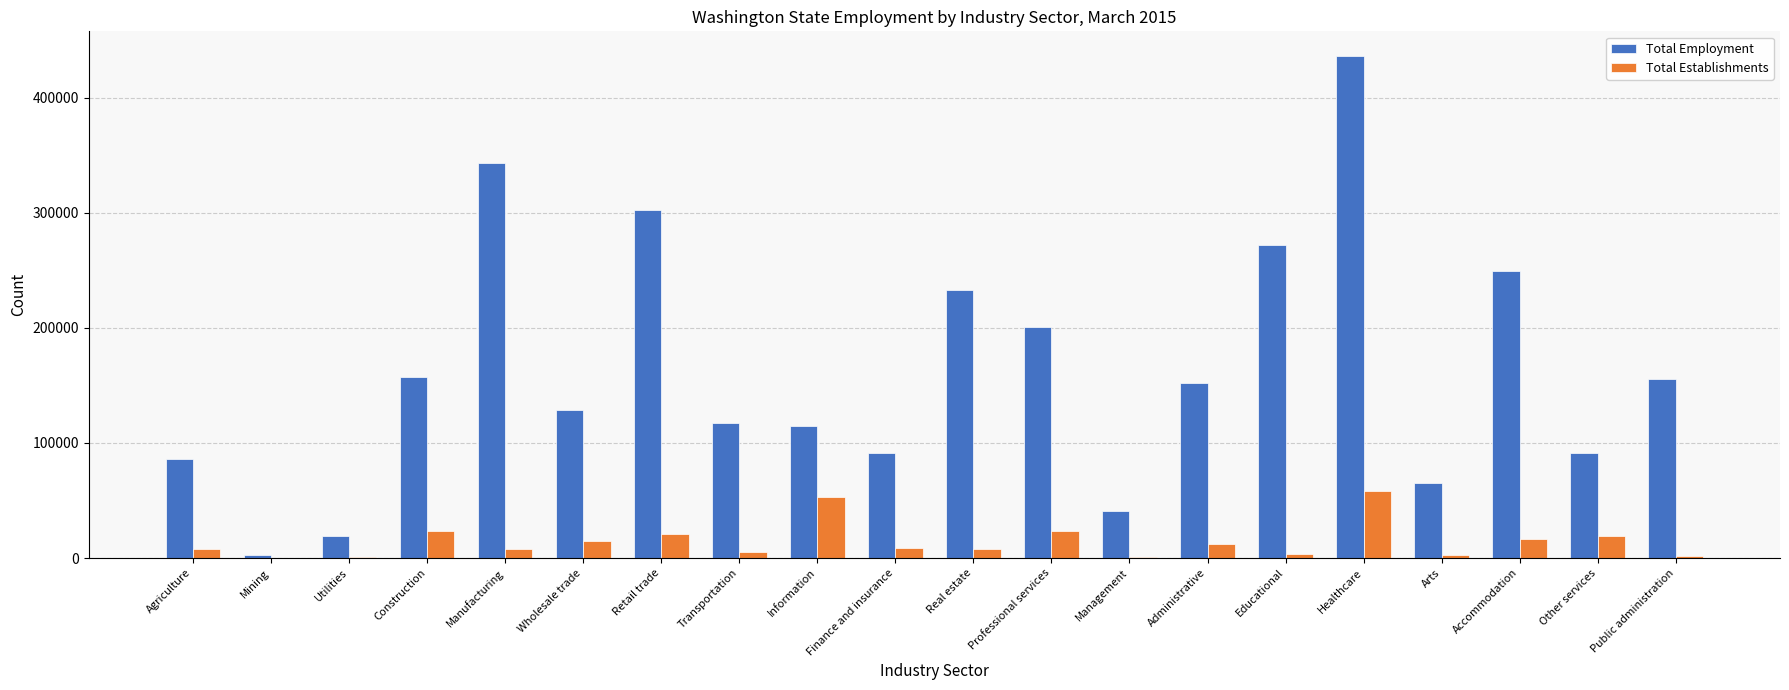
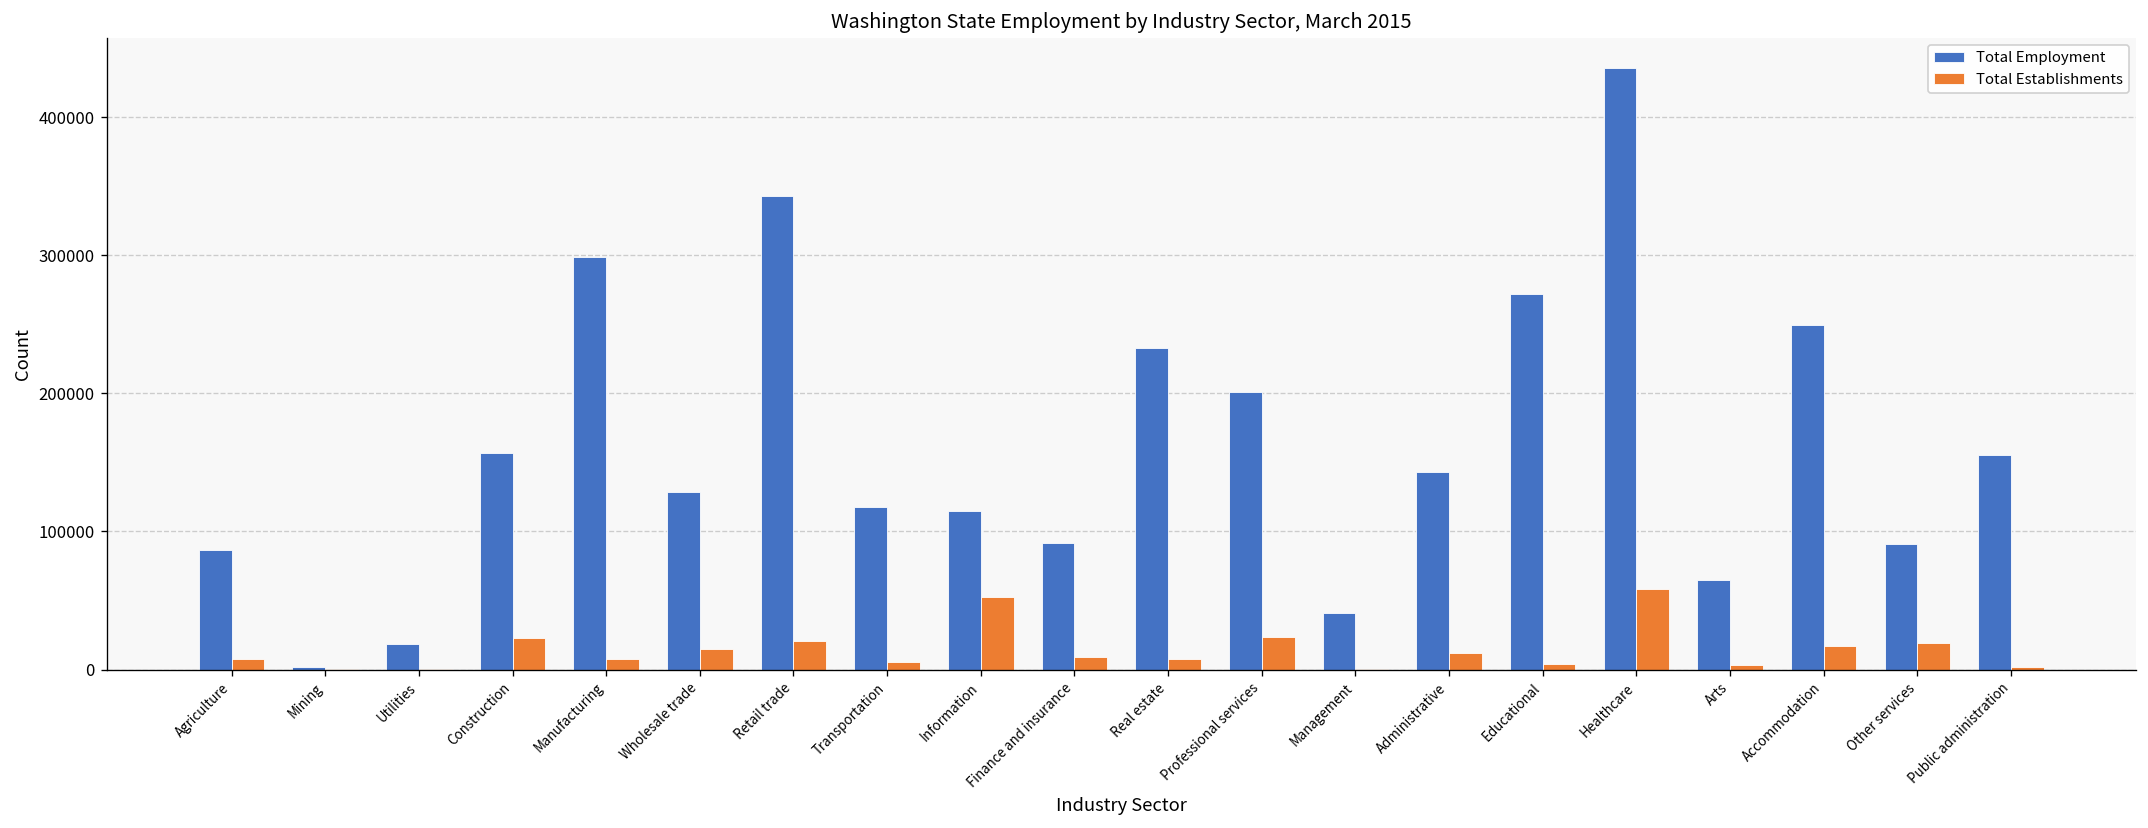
  {
    "Total Employment": {
      "Agriculture": 86000,
      "Mining": 2000,
      "Utilities": 19000,
      "Construction": 157000,
-     "Manufacturing": 343000,
+     "Manufacturing": 298000,
      "Wholesale trade": 129000,
-     "Retail trade": 302000,
+     "Retail trade": 343000,
      "Transportation": 118000,
      "Information": 115000,
      "Finance and insurance": 92000,
      "Real estate": 232000,
      "Professional services": 201000,
      "Management": 41000,
-     "Administrative": 152000,
+     "Administrative": 143000,
      "Educational": 272000,
      "Healthcare": 436000,
      "Arts": 65000,
      "Accommodation": 250000,
      "Other services": 91000,
      "Public administration": 155000
    },
    "Total Establishments": {
      "Agriculture": 8000,
      "Construction": 23000,
      "Manufacturing": 7000,
      "Wholesale trade": 15000,
      "Retail trade": 21000,
      "Transportation": 6000,
      "Information": 53000,
      "Finance and insurance": 9000,
      "Real estate": 8000,
      "Professional services": 24000,
      "Administrative": 12000,
      "Educational": 4000,
      "Healthcare": 59000,
      "Arts": 3000,
      "Accommodation": 17000,
      "Other services": 19000
    }
  }
